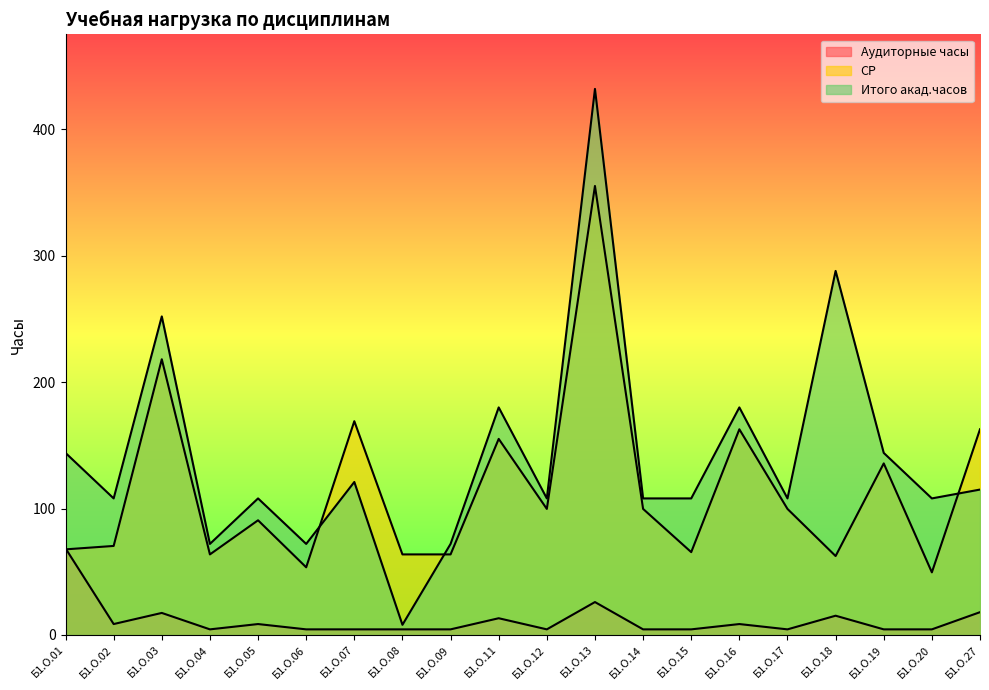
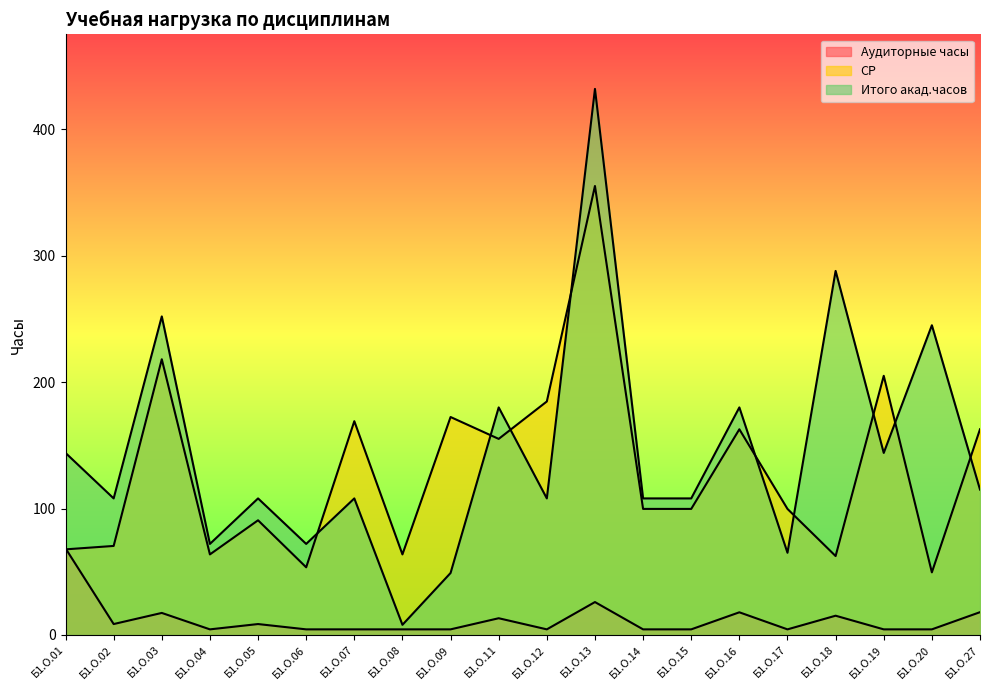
  {
    "Аудиторные часы": {
      "Б1.О.02": 9,
      "Б1.О.03": 17,
      "Б1.О.04": 4,
      "Б1.О.05": 9,
      "Б1.О.06": 4,
      "Б1.О.07": 4,
      "Б1.О.08": 4,
      "Б1.О.09": 4,
      "Б1.О.11": 13,
      "Б1.О.12": 4,
      "Б1.О.13": 26,
      "Б1.О.14": 4,
      "Б1.О.15": 4,
-     "Б1.О.16": 9,
+     "Б1.О.16": 18,
      "Б1.О.17": 4,
      "Б1.О.18": 15,
      "Б1.О.19": 4,
      "Б1.О.20": 4,
      "Б1.О.27": 18
    },
    "СР": {
      "Б1.О.02": 70,
      "Б1.О.03": 218,
      "Б1.О.04": 64,
      "Б1.О.05": 91,
      "Б1.О.06": 54,
      "Б1.О.07": 169,
      "Б1.О.08": 64,
-     "Б1.О.09": 64,
+     "Б1.О.09": 172,
      "Б1.О.11": 155,
-     "Б1.О.12": 100,
+     "Б1.О.12": 185,
      "Б1.О.13": 355,
      "Б1.О.14": 100,
-     "Б1.О.15": 66,
+     "Б1.О.15": 100,
      "Б1.О.16": 163,
      "Б1.О.17": 100,
      "Б1.О.18": 62,
-     "Б1.О.19": 136,
+     "Б1.О.19": 205,
      "Б1.О.20": 50,
      "Б1.О.27": 163
    },
    "Итого акад.часов": {
      "Б1.О.01": 144,
      "Б1.О.02": 108,
      "Б1.О.03": 252,
      "Б1.О.04": 72,
      "Б1.О.05": 108,
      "Б1.О.06": 72,
-     "Б1.О.07": 121,
+     "Б1.О.07": 108,
      "Б1.О.08": 8,
-     "Б1.О.09": 72,
+     "Б1.О.09": 49,
      "Б1.О.11": 180,
      "Б1.О.12": 108,
      "Б1.О.13": 432,
      "Б1.О.14": 108,
      "Б1.О.15": 108,
      "Б1.О.16": 180,
-     "Б1.О.17": 108,
+     "Б1.О.17": 65,
      "Б1.О.18": 288,
      "Б1.О.19": 144,
-     "Б1.О.20": 108,
+     "Б1.О.20": 245,
      "Б1.О.27": 115
    }
  }
